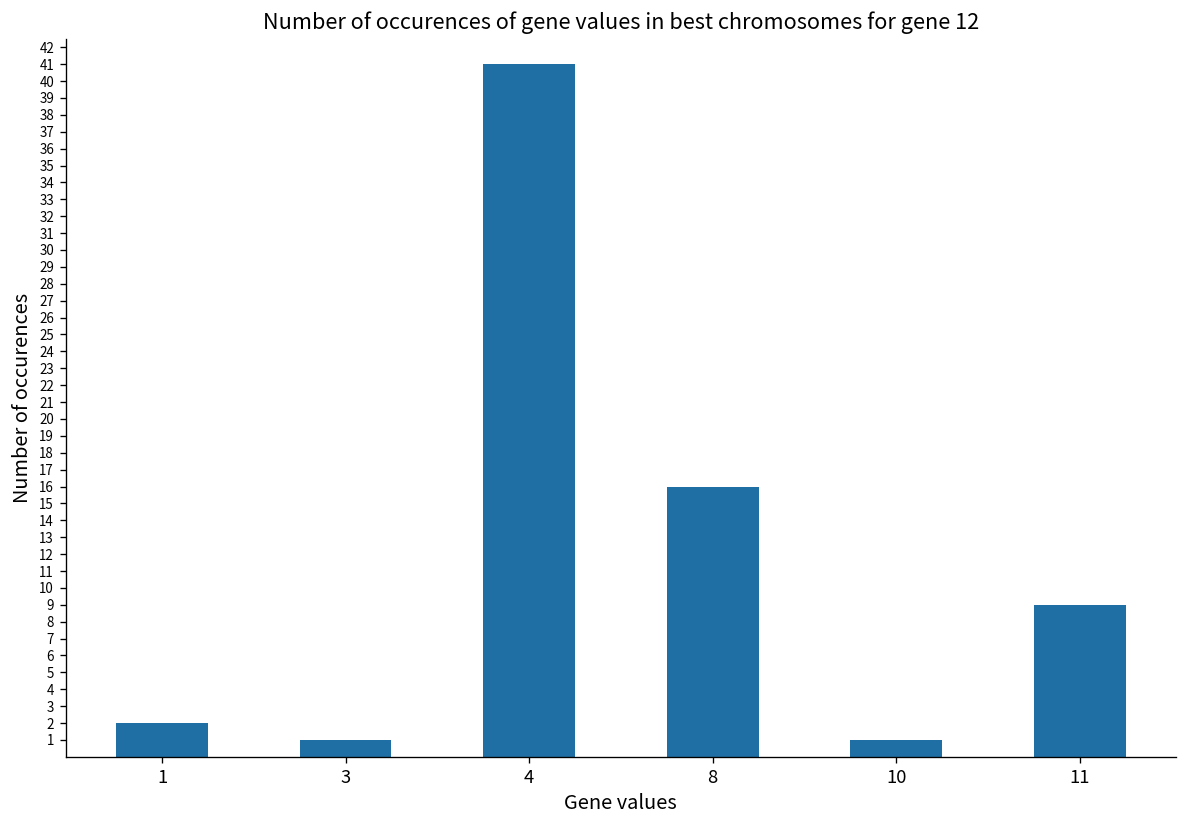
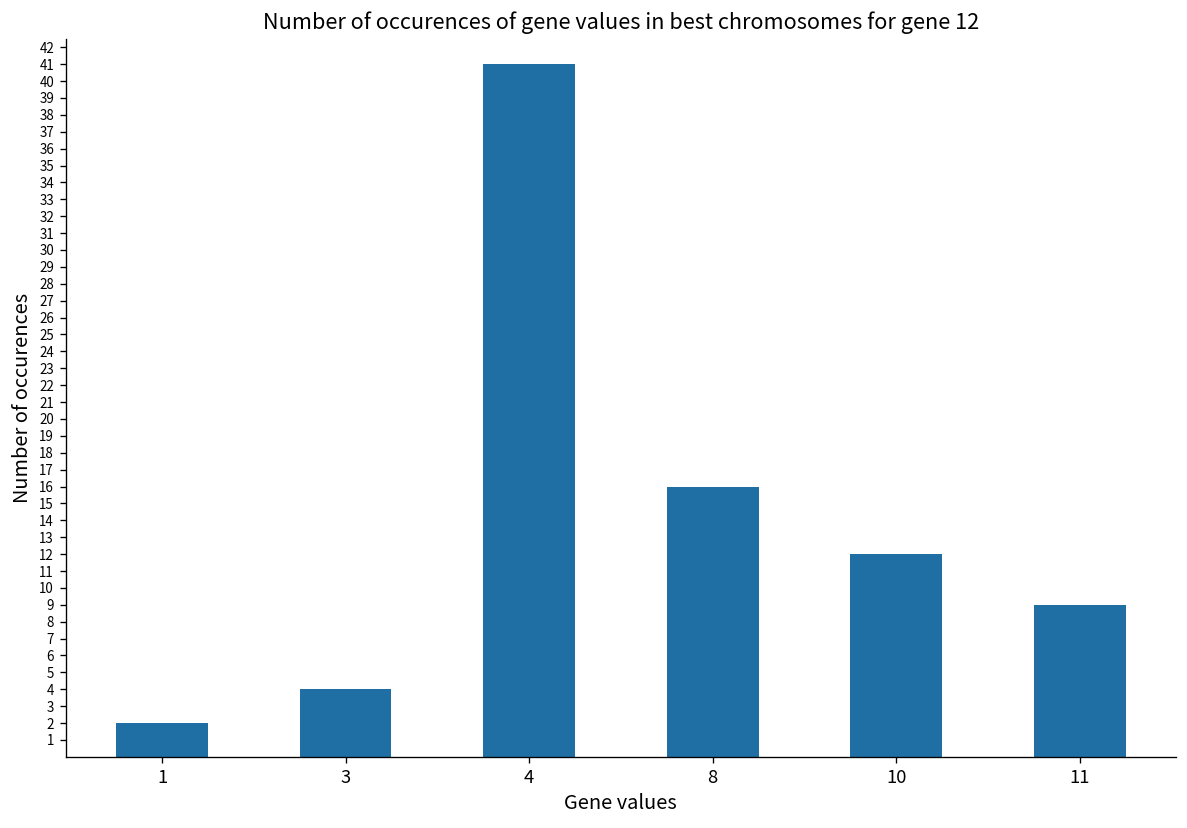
  {
    "1": 2,
-   "3": 1,
+   "3": 4,
    "4": 41,
    "8": 16,
-   "10": 1,
+   "10": 12,
    "11": 9
  }
